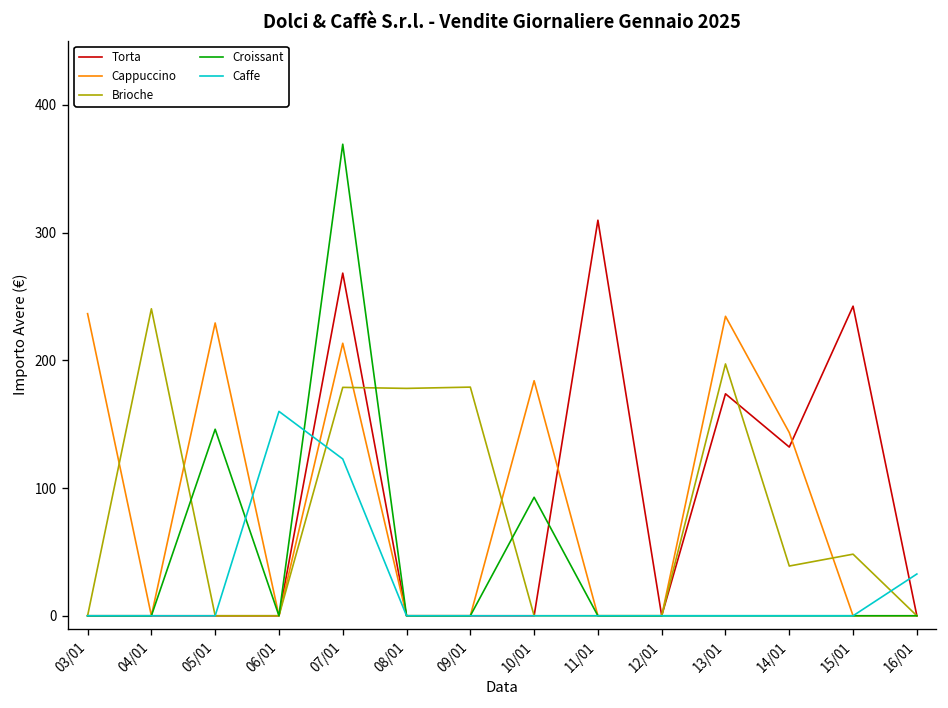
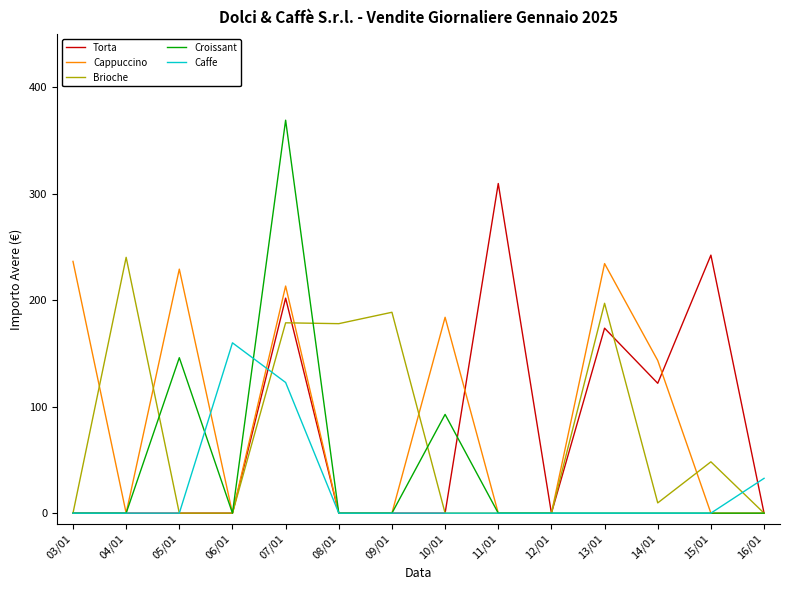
  {
    "Torta": {
-     "07/01": 268,
+     "07/01": 202,
      "11/01": 310,
      "13/01": 174,
-     "14/01": 132,
+     "14/01": 122,
      "15/01": 242
    },
    "Cappuccino": {
      "03/01": 237,
      "05/01": 229,
      "07/01": 213,
      "10/01": 184,
      "13/01": 234,
      "14/01": 143
    },
    "Brioche": {
      "04/01": 240,
      "07/01": 179,
      "08/01": 178,
-     "09/01": 179,
+     "09/01": 189,
      "13/01": 197,
-     "14/01": 39,
+     "14/01": 10,
      "15/01": 48
    },
    "Croissant": {
      "05/01": 146,
      "07/01": 369,
      "10/01": 93
    },
    "Caffe": {
      "06/01": 160,
      "07/01": 123,
      "16/01": 33
    }
  }
